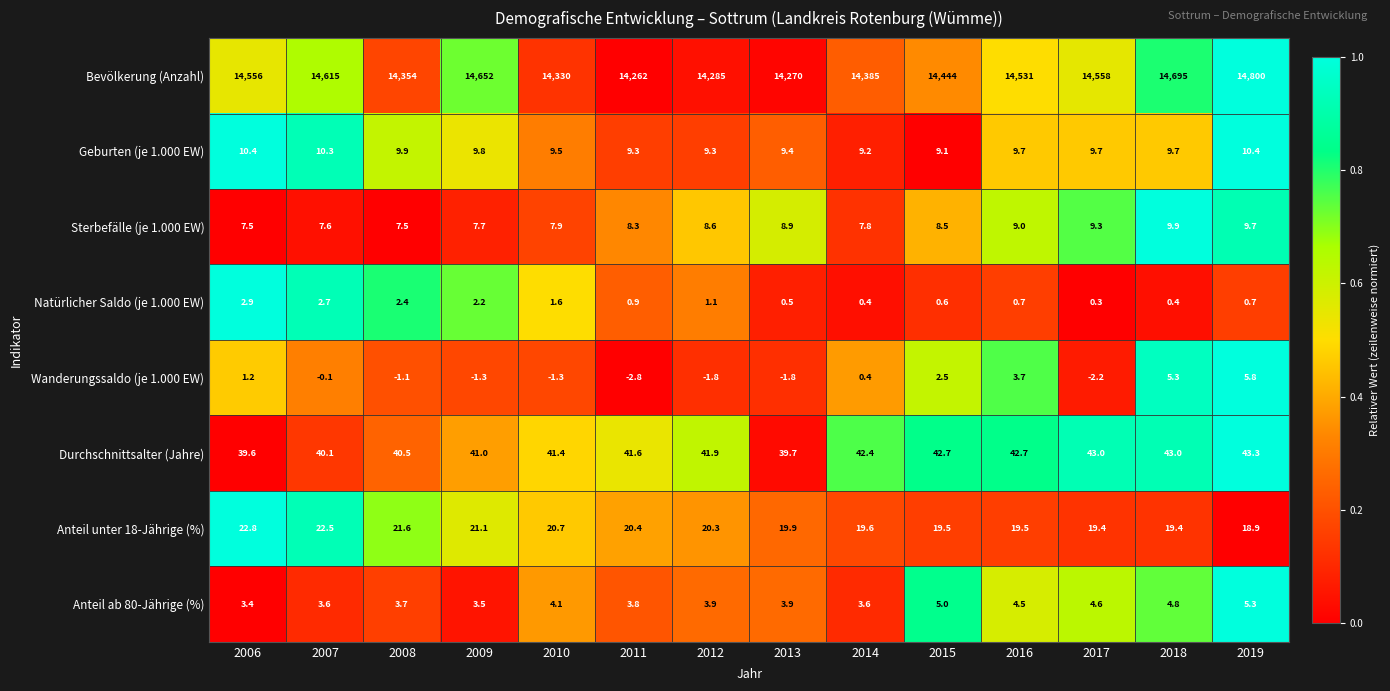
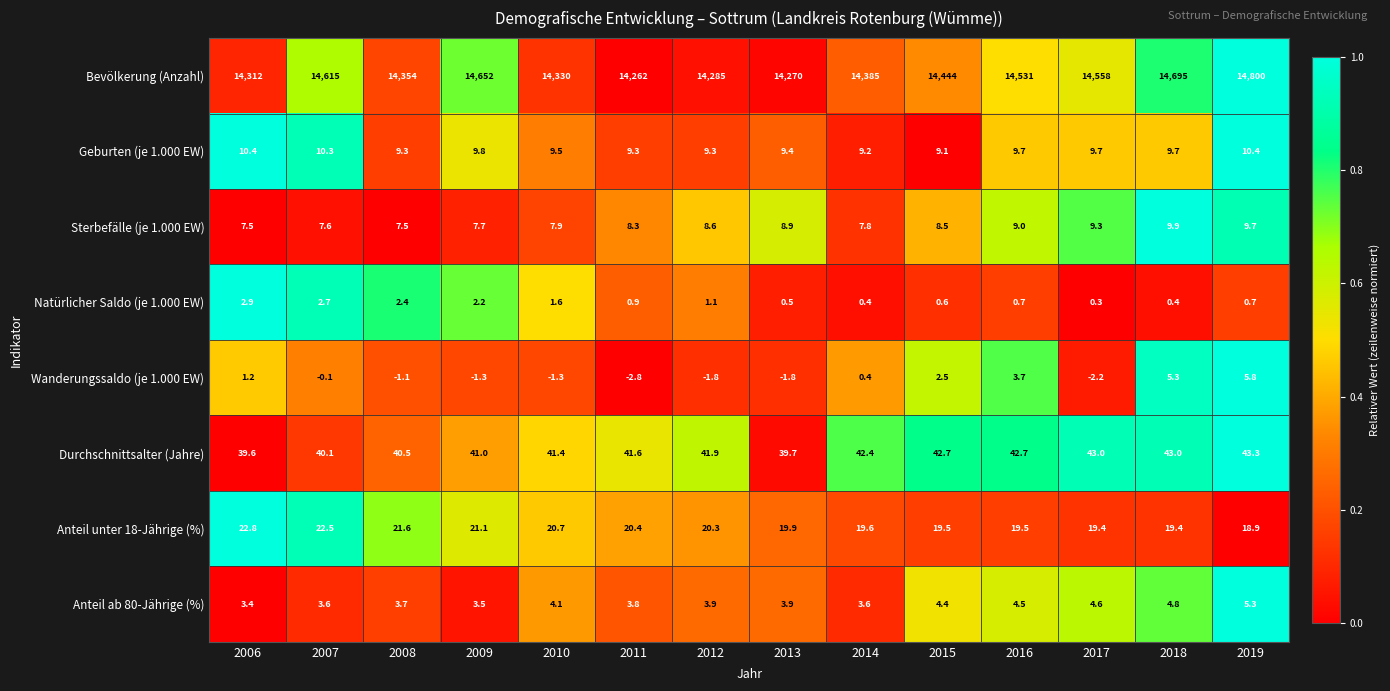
  {
    "Bevölkerung (Anzahl)": {
-     "2006": "14,556",
+     "2006": "14,312",
      "2007": "14,615",
      "2008": "14,354",
      "2009": "14,652",
      "2010": "14,330",
      "2011": "14,262",
      "2012": "14,285",
      "2013": "14,270",
      "2014": "14,385",
      "2015": "14,444",
      "2016": "14,531",
      "2017": "14,558",
      "2018": "14,695",
      "2019": "14,800"
    },
    "Geburten (je 1.000 EW)": {
      "2006": "10.4",
      "2007": "10.3",
-     "2008": "9.9",
+     "2008": "9.3",
      "2009": "9.8",
      "2010": "9.5",
      "2011": "9.3",
      "2012": "9.3",
      "2013": "9.4",
      "2014": "9.2",
      "2015": "9.1",
      "2016": "9.7",
      "2017": "9.7",
      "2018": "9.7",
      "2019": "10.4"
    },
    "Sterbefälle (je 1.000 EW)": {
      "2006": "7.5",
      "2007": "7.6",
      "2008": "7.5",
      "2009": "7.7",
      "2010": "7.9",
      "2011": "8.3",
      "2012": "8.6",
      "2013": "8.9",
      "2014": "7.8",
      "2015": "8.5",
      "2016": "9.0",
      "2017": "9.3",
      "2018": "9.9",
      "2019": "9.7"
    },
    "Natürlicher Saldo (je 1.000 EW)": {
      "2006": "2.9",
      "2007": "2.7",
      "2008": "2.4",
      "2009": "2.2",
      "2010": "1.6",
      "2011": "0.9",
      "2012": "1.1",
      "2013": "0.5",
      "2014": "0.4",
      "2015": "0.6",
      "2016": "0.7",
      "2017": "0.3",
      "2018": "0.4",
      "2019": "0.7"
    },
    "Wanderungssaldo (je 1.000 EW)": {
      "2006": "1.2",
      "2007": "-0.1",
      "2008": "-1.1",
      "2009": "-1.3",
      "2010": "-1.3",
      "2011": "-2.8",
      "2012": "-1.8",
      "2013": "-1.8",
      "2014": "0.4",
      "2015": "2.5",
      "2016": "3.7",
      "2017": "-2.2",
      "2018": "5.3",
      "2019": "5.8"
    },
    "Durchschnittsalter (Jahre)": {
      "2006": "39.6",
      "2007": "40.1",
      "2008": "40.5",
      "2009": "41.0",
      "2010": "41.4",
      "2011": "41.6",
      "2012": "41.9",
      "2013": "39.7",
      "2014": "42.4",
      "2015": "42.7",
      "2016": "42.7",
      "2017": "43.0",
      "2018": "43.0",
      "2019": "43.3"
    },
    "Anteil unter 18-Jährige (%)": {
      "2006": "22.8",
      "2007": "22.5",
      "2008": "21.6",
      "2009": "21.1",
      "2010": "20.7",
      "2011": "20.4",
      "2012": "20.3",
      "2013": "19.9",
      "2014": "19.6",
      "2015": "19.5",
      "2016": "19.5",
      "2017": "19.4",
      "2018": "19.4",
      "2019": "18.9"
    },
    "Anteil ab 80-Jährige (%)": {
      "2006": "3.4",
      "2007": "3.6",
      "2008": "3.7",
      "2009": "3.5",
      "2010": "4.1",
      "2011": "3.8",
      "2012": "3.9",
      "2013": "3.9",
      "2014": "3.6",
-     "2015": "5.0",
+     "2015": "4.4",
      "2016": "4.5",
      "2017": "4.6",
      "2018": "4.8",
      "2019": "5.3"
    }
  }
